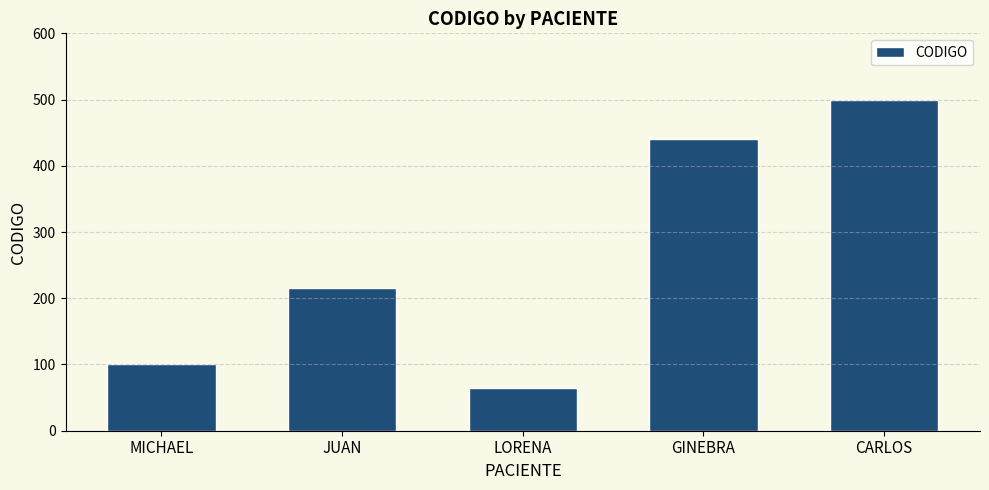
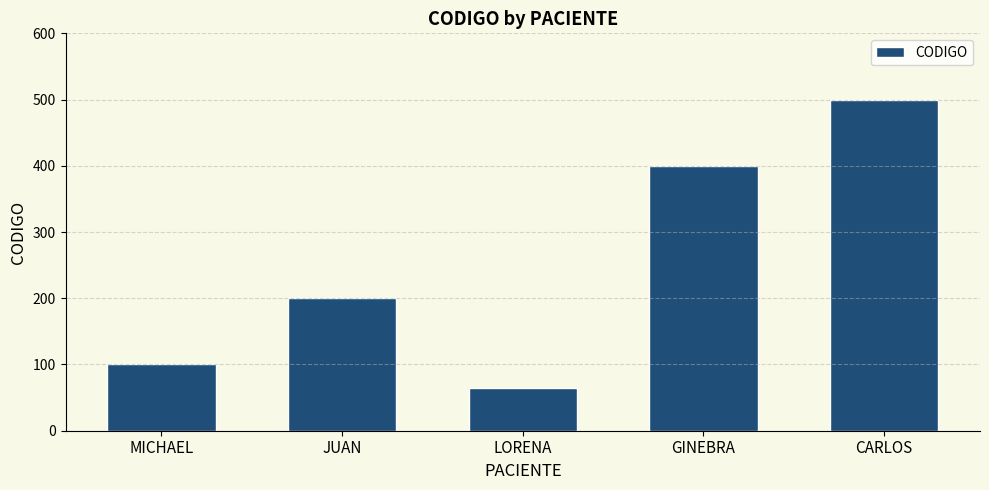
  {
    "MICHAEL": 100,
-   "JUAN": 220,
+   "JUAN": 200,
    "LORENA": 70,
-   "GINEBRA": 440,
+   "GINEBRA": 400,
    "CARLOS": 500
  }
